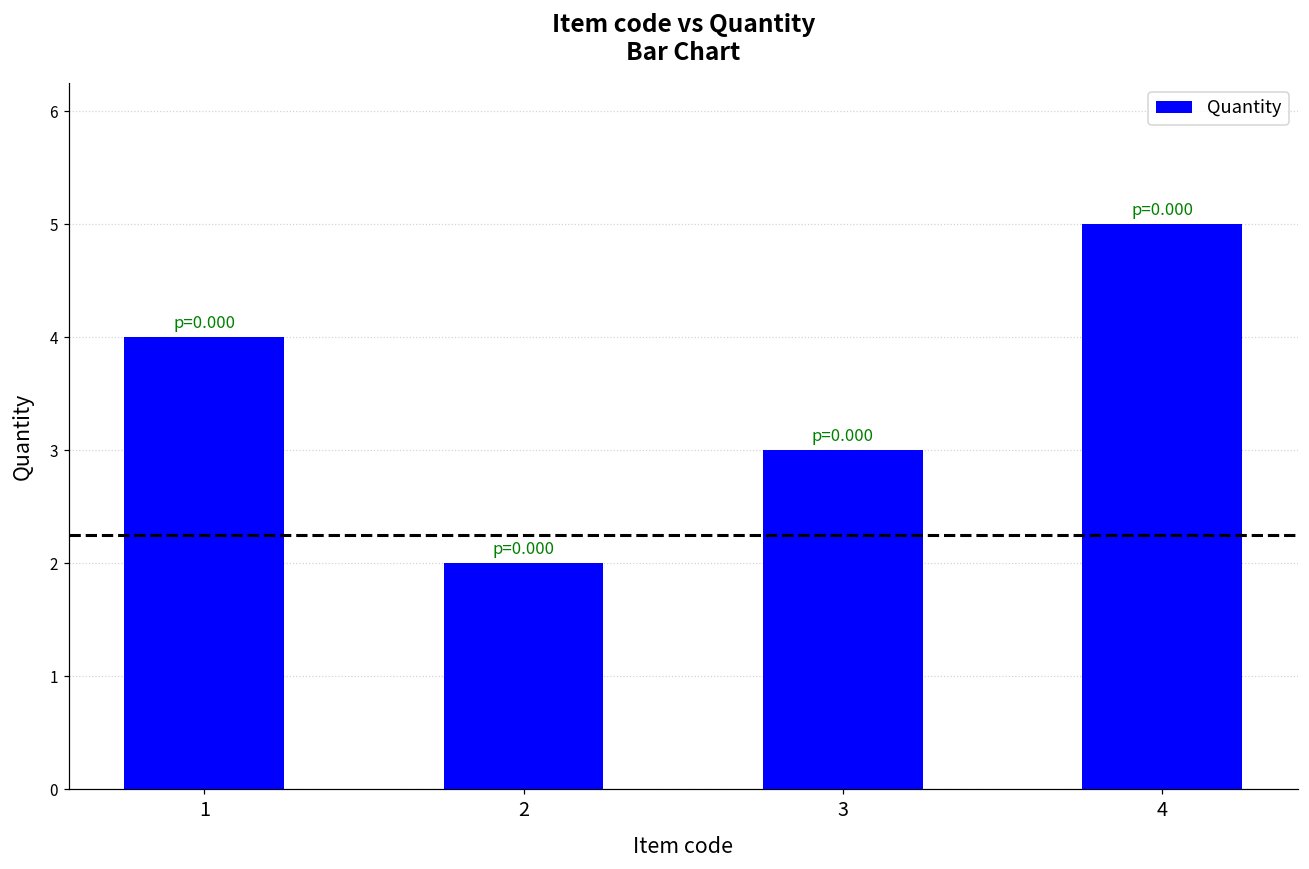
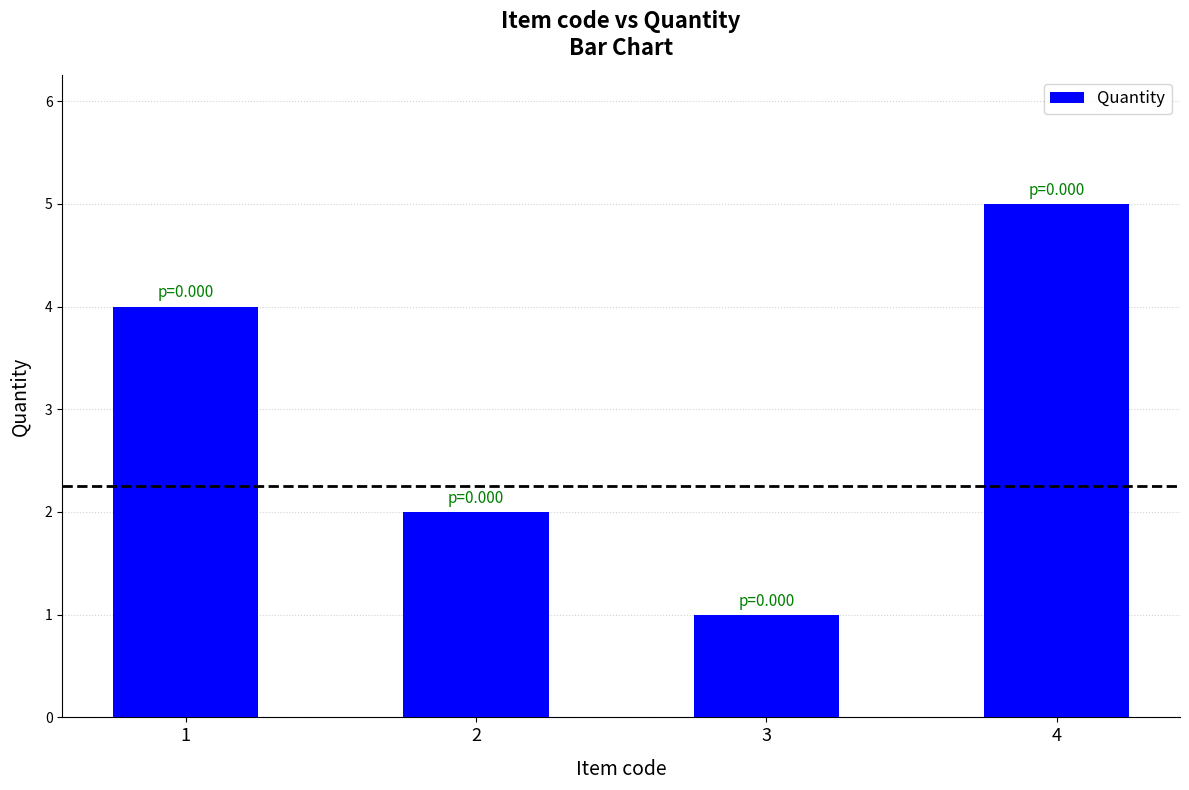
  {
-   "3": 3
+   "3": 1
  }
